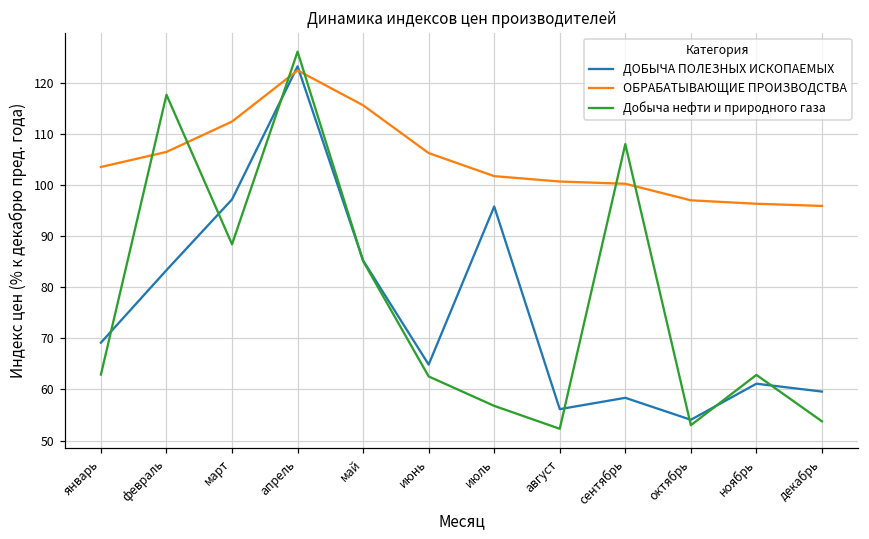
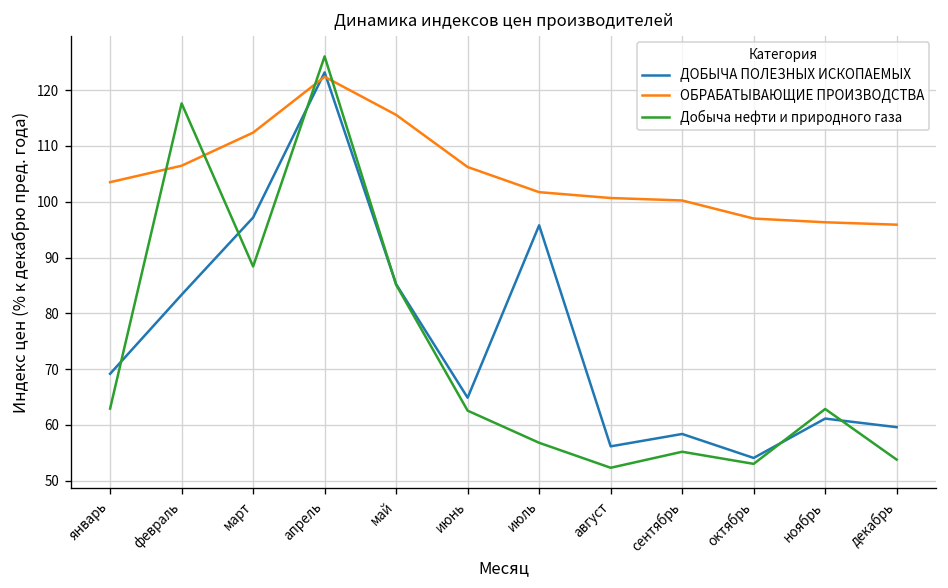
  {
    "ДОБЫЧА ПОЛЕЗНЫХ ИСКОПАЕМЫХ": {
      "январь": 69,
      "февраль": 83,
      "март": 97,
      "апрель": 123,
      "июнь": 65,
      "июль": 96,
      "август": 56,
      "сентябрь": 58,
      "октябрь": 54,
      "ноябрь": 61,
      "декабрь": 60
    },
    "ОБРАБАТЫВАЮЩИЕ ПРОИЗВОДСТВА": {
      "январь": 104,
      "февраль": 106,
      "март": 112,
      "апрель": 122,
      "май": 116,
      "июнь": 106,
      "июль": 102,
      "август": 101,
      "сентябрь": 100,
      "октябрь": 97,
      "ноябрь": 96,
      "декабрь": 96
    },
    "Добыча нефти и природного газа": {
      "январь": 63,
      "февраль": 118,
      "март": 88,
      "апрель": 126,
      "июнь": 63,
      "июль": 57,
      "август": 52,
-     "сентябрь": 108,
+     "сентябрь": 55,
      "октябрь": 53,
      "ноябрь": 63,
      "декабрь": 54
    }
  }
